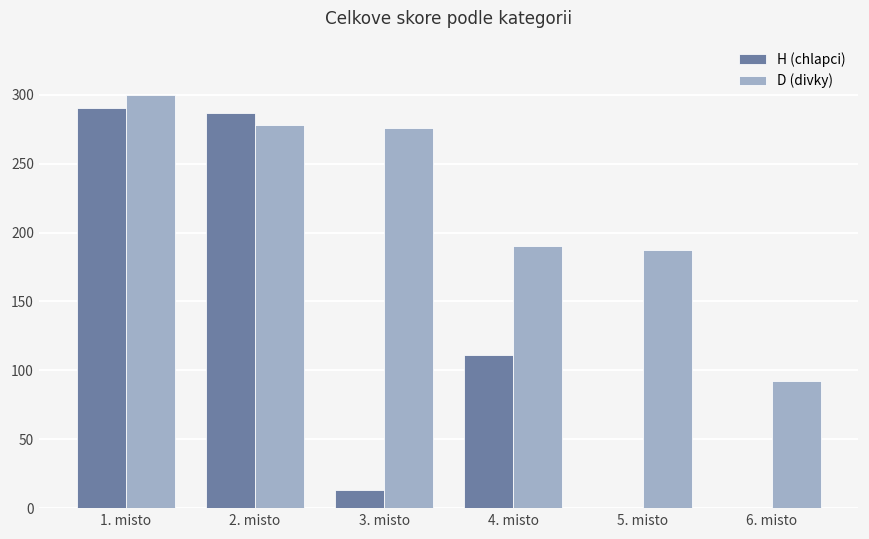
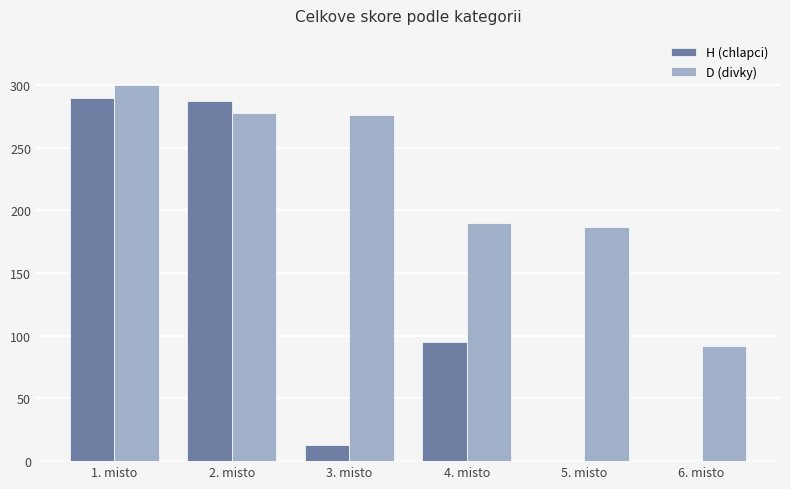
  {
    "H (chlapci)": {
      "1. misto": 290,
      "2. misto": 287,
      "3. misto": 13,
-     "4. misto": 111,
+     "4. misto": 95,
      "5. misto": 0,
      "6. misto": 0
    },
    "D (divky)": {
      "1. misto": 300,
      "2. misto": 278,
      "3. misto": 276,
      "4. misto": 190,
      "5. misto": 187,
      "6. misto": 92
    }
  }
